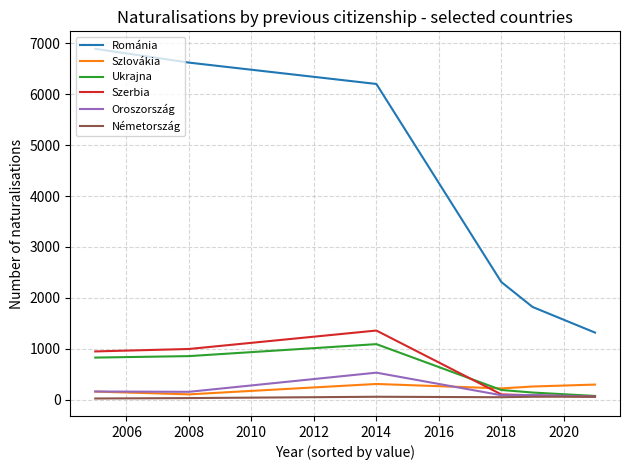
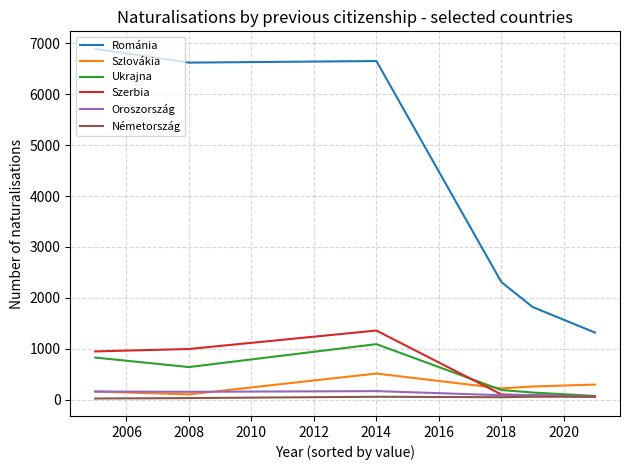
  {
    "Románia": {
      "2008": 6600,
-     "2014": 6200,
+     "2014": 6700,
      "2018": 2300
    },
    "Szlovákia": {
      "2008": 100,
-     "2014": 300
+     "2014": 500
    },
    "Ukrajna": {
-     "2008": 900,
+     "2008": 600,
      "2014": 1100
    },
    "Szerbia": {
      "2008": 1000,
      "2014": 1400
    },
    "Oroszország": {
      "2008": 200,
-     "2014": 500
+     "2014": 200
    },
    "Németország": {
      "2008": 0,
      "2014": 100
    }
  }
